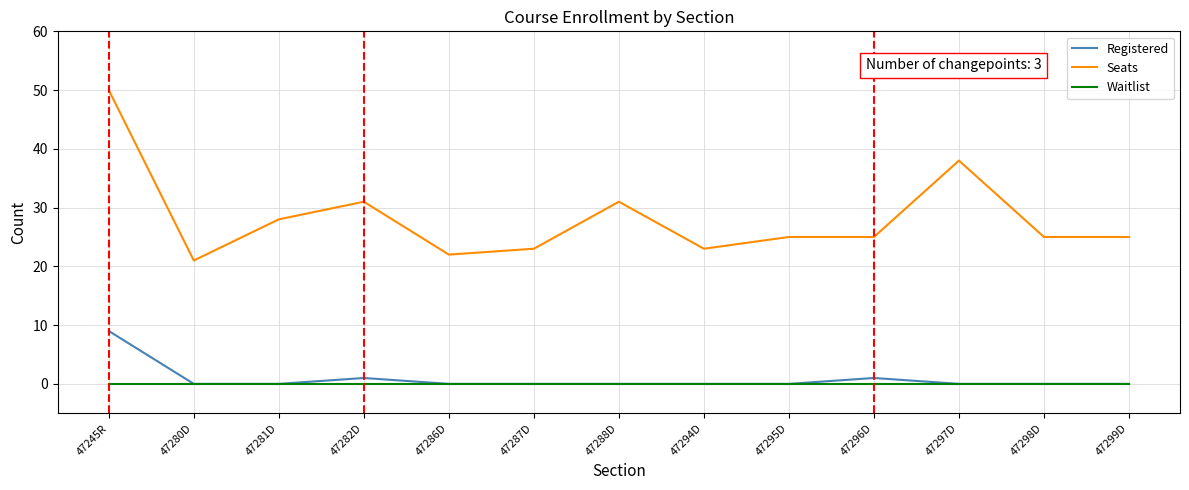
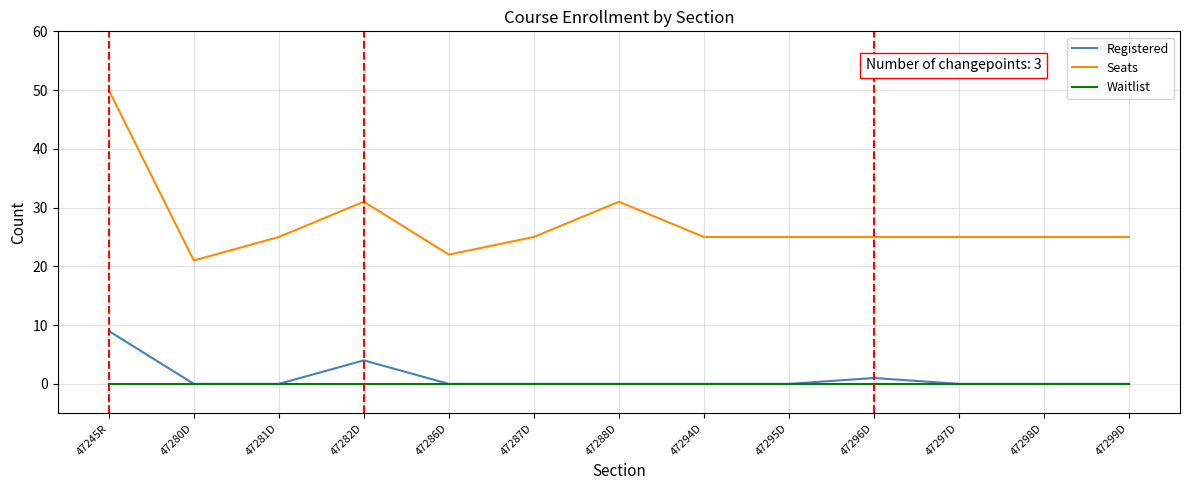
  {
    "Registered": {
      "47245R": 9,
-     "47282D": 1,
+     "47282D": 4,
      "47296D": 1
    },
    "Seats": {
      "47245R": 50,
      "47280D": 21,
-     "47281D": 28,
+     "47281D": 25,
      "47282D": 31,
      "47286D": 22,
-     "47287D": 23,
+     "47287D": 25,
      "47288D": 31,
-     "47294D": 23,
+     "47294D": 25,
      "47295D": 25,
      "47296D": 25,
-     "47297D": 38,
+     "47297D": 25,
      "47298D": 25,
      "47299D": 25
    },
    "Waitlist": {
      "47245R": 0,
      "47282D": 0,
      "47296D": 0
    }
  }
